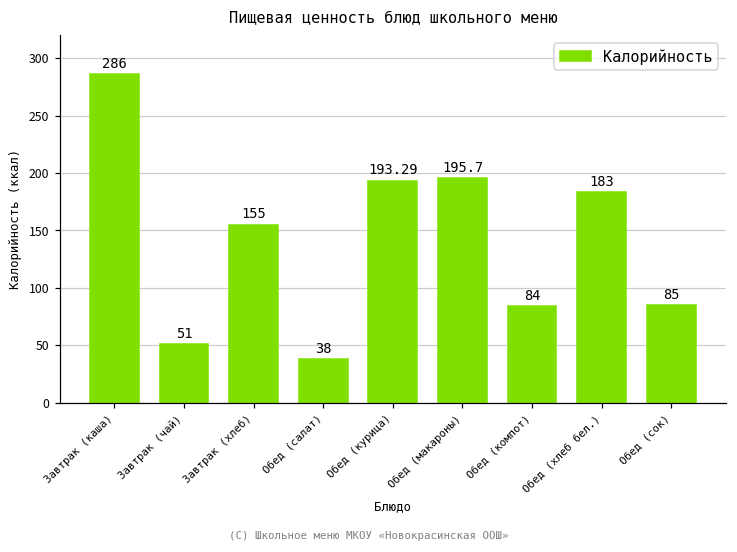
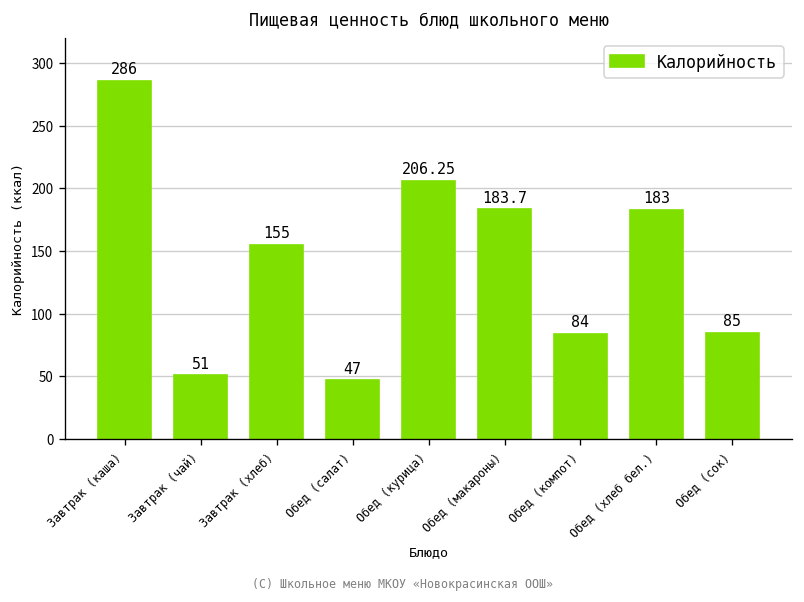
  {
    "Завтрак (каша)": 286,
    "Завтрак (чай)": 51,
    "Завтрак (хлеб)": 155,
-   "Обед (салат)": 38,
-   "Обед (курица)": 193.29,
-   "Обед (макароны)": 195.7,
+   "Обед (салат)": 47,
+   "Обед (курица)": 206.25,
+   "Обед (макароны)": 183.7,
    "Обед (компот)": 84,
    "Обед (хлеб бел.)": 183,
    "Обед (сок)": 85
  }
